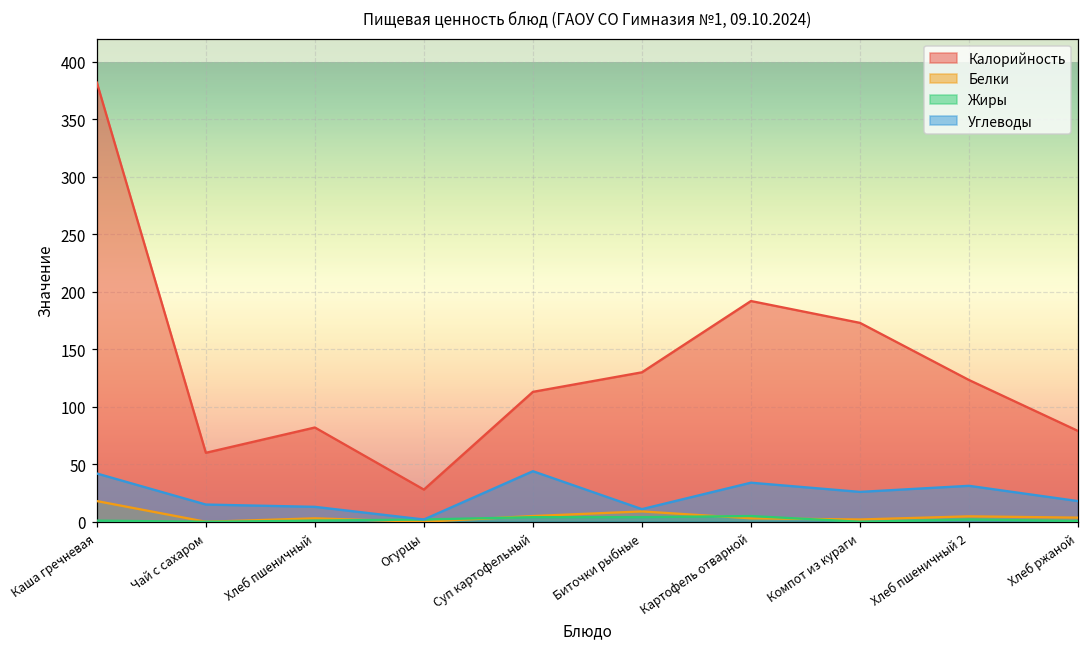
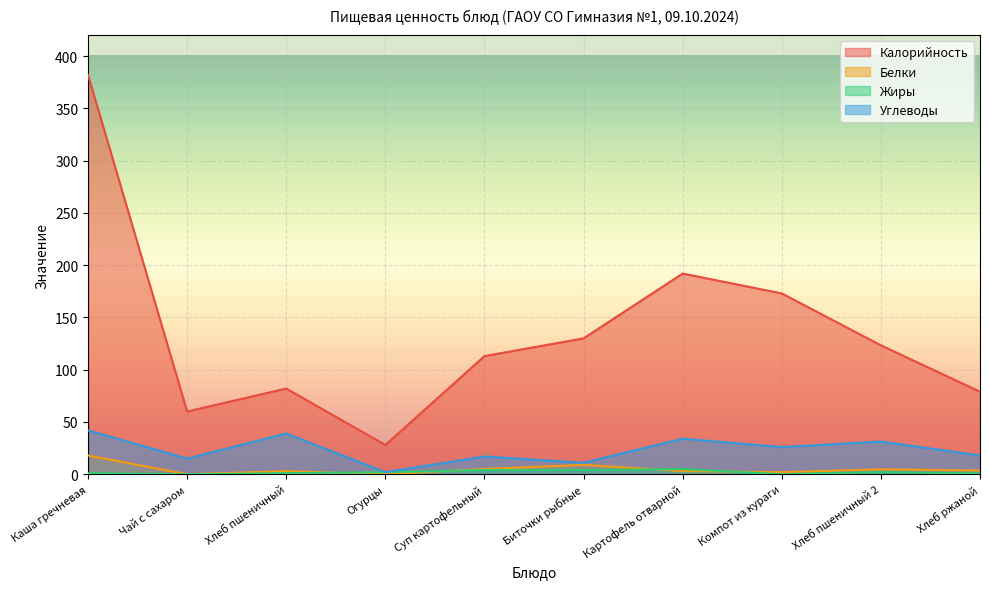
  {
    "Калорийность": {
      "Каша гречневая": 382,
      "Чай с сахаром": 60,
      "Хлеб пшеничный": 82,
      "Огурцы": 28,
      "Суп картофельный": 113,
      "Биточки рыбные": 130,
      "Картофель отварной": 192,
      "Компот из кураги": 173,
      "Хлеб пшеничный 2": 123,
      "Хлеб ржаной": 79
    },
    "Белки": {
      "Каша гречневая": 18,
      "Хлеб пшеничный 2": 5,
      "Хлеб ржаной": 4
    },
    "Жиры": {
      "Каша гречневая": 1,
      "Биточки рыбные": 4,
      "Хлеб пшеничный 2": 2,
      "Хлеб ржаной": 1
    },
    "Углеводы": {
      "Каша гречневая": 42,
      "Чай с сахаром": 15,
-     "Хлеб пшеничный": 13,
-     "Суп картофельный": 44,
+     "Хлеб пшеничный": 39,
+     "Суп картофельный": 17,
      "Картофель отварной": 34,
      "Компот из кураги": 26,
      "Хлеб пшеничный 2": 31,
      "Хлеб ржаной": 18
    }
  }
